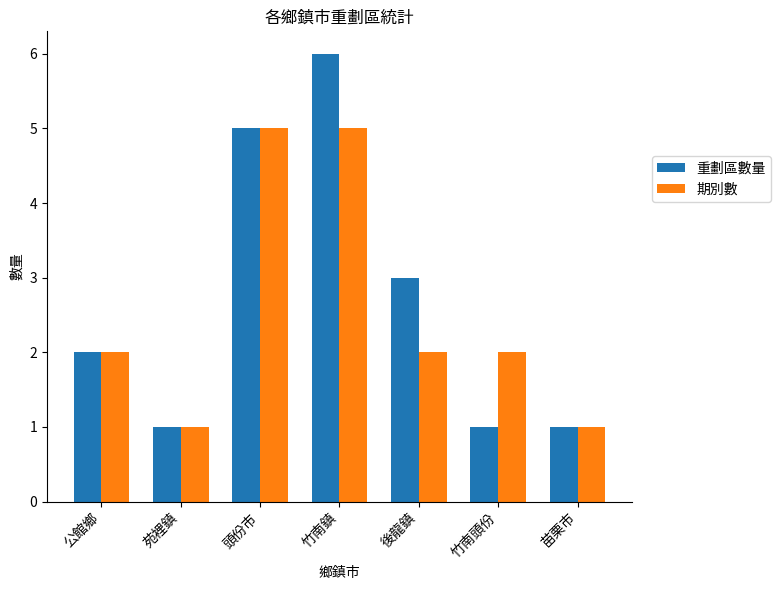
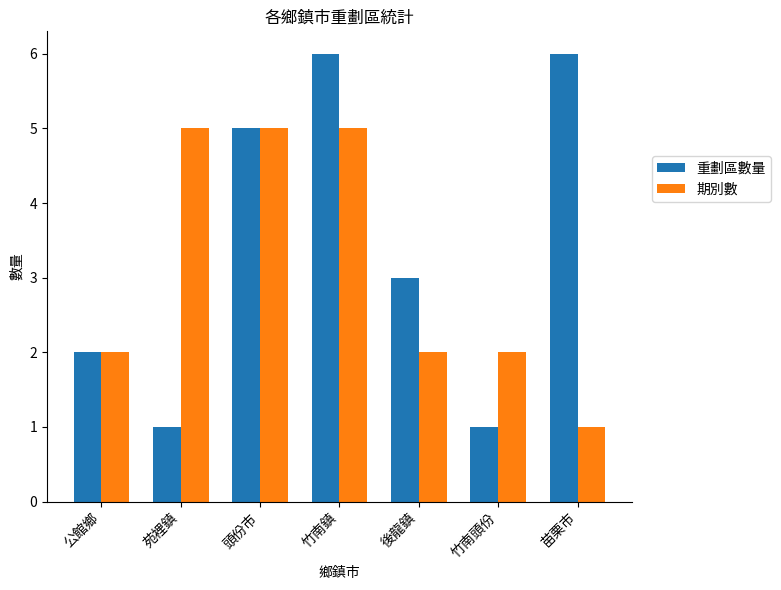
  {
    "重劃區數量": {
      "公館鄉": 2,
      "苑裡鎮": 1,
      "頭份市": 5,
      "竹南鎮": 6,
      "後龍鎮": 3,
      "竹南頭份": 1,
-     "苗栗市": 1
+     "苗栗市": 6
    },
    "期別數": {
      "公館鄉": 2,
-     "苑裡鎮": 1,
+     "苑裡鎮": 5,
      "頭份市": 5,
      "竹南鎮": 5,
      "後龍鎮": 2,
      "竹南頭份": 2,
      "苗栗市": 1
    }
  }
